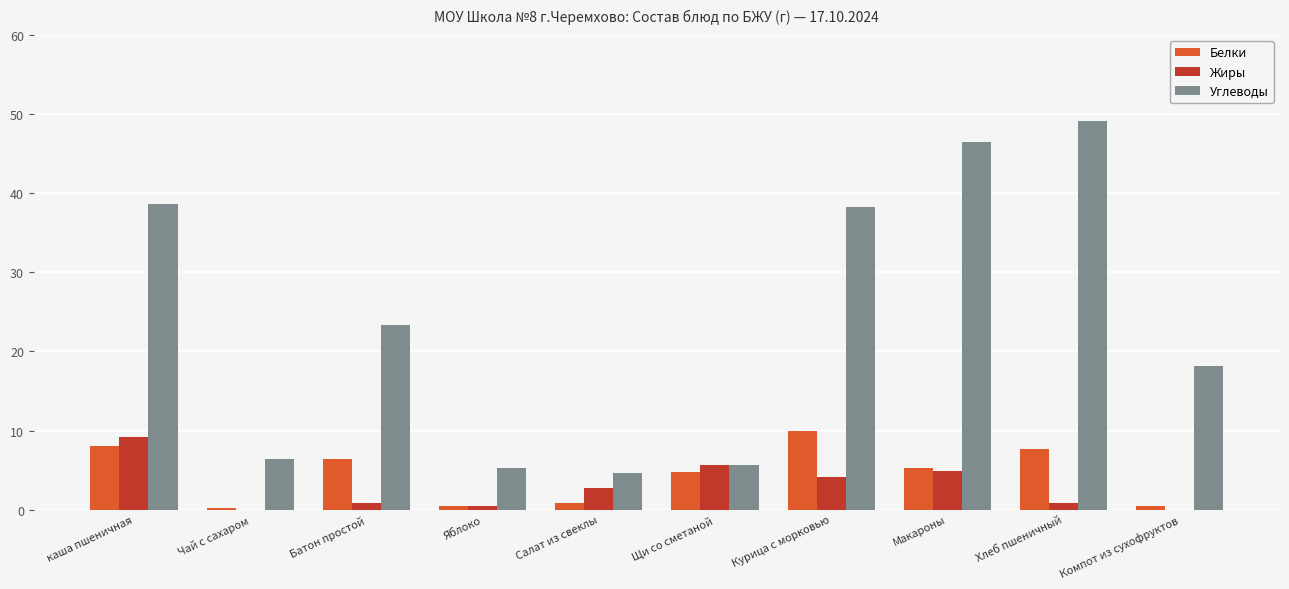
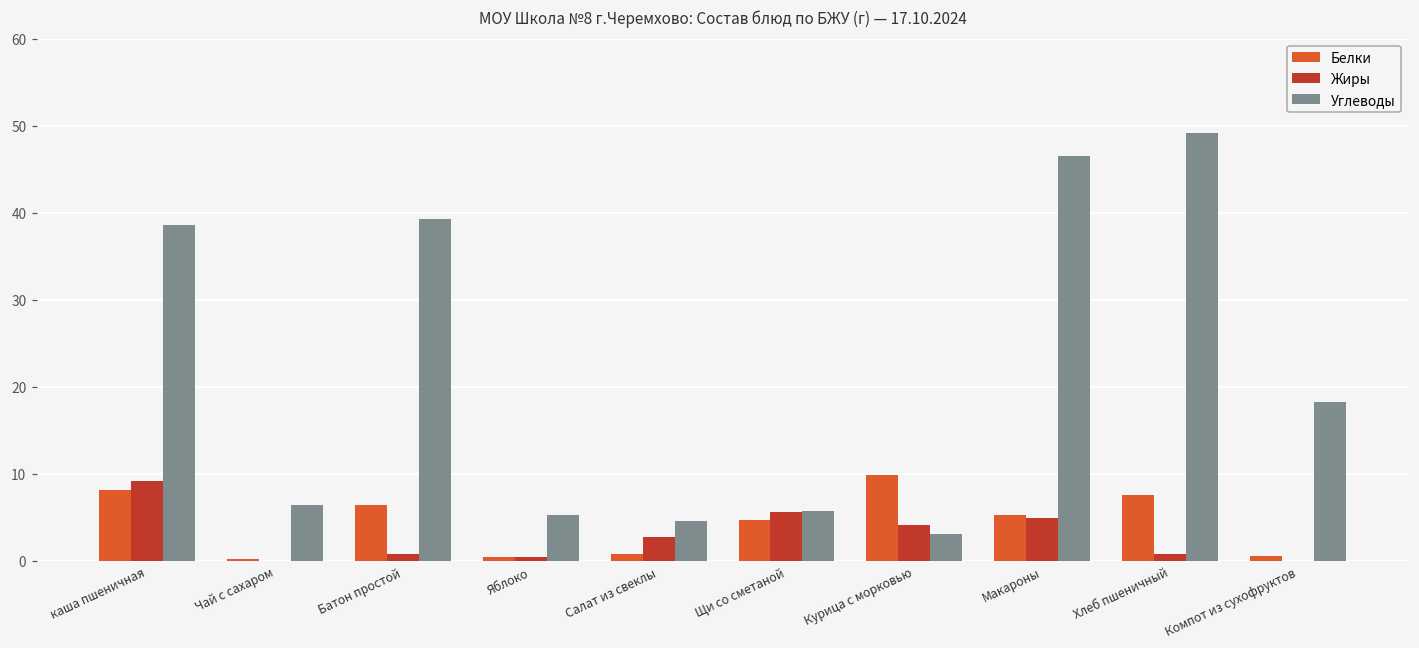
  {
    "Углеводы": {
      "каша пшеничная": 39,
      "Чай с сахаром": 6,
-     "Батон простой": 23,
+     "Батон простой": 39,
      "Яблоко": 5,
      "Салат из свеклы": 5,
      "Щи со сметаной": 6,
-     "Курица с морковью": 38,
+     "Курица с морковью": 3,
      "Макароны": 47,
      "Хлеб пшеничный": 49,
      "Компот из сухофруктов": 18
    }
  }
